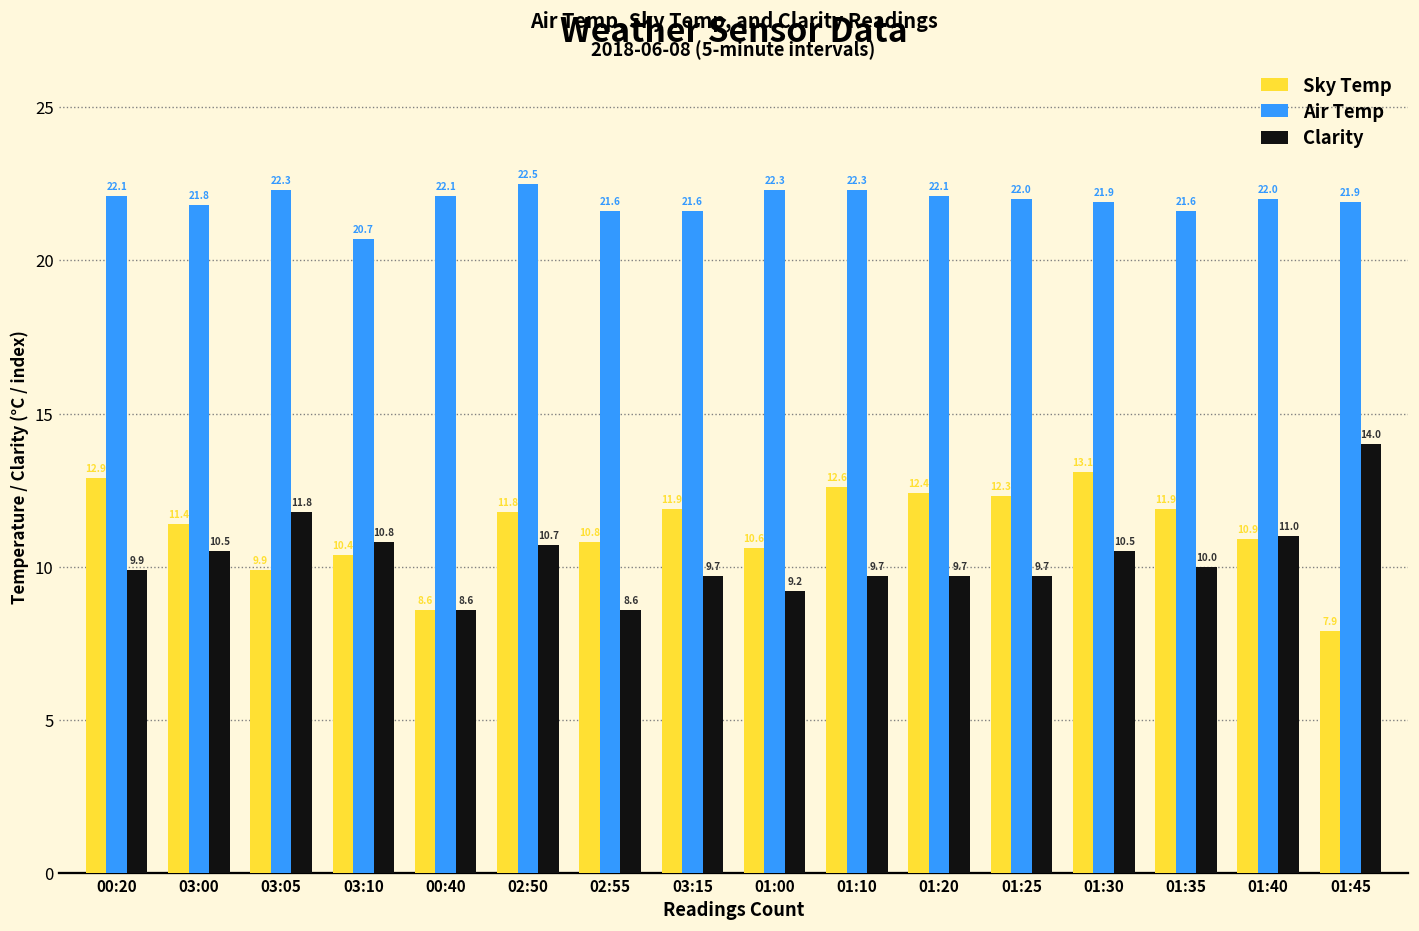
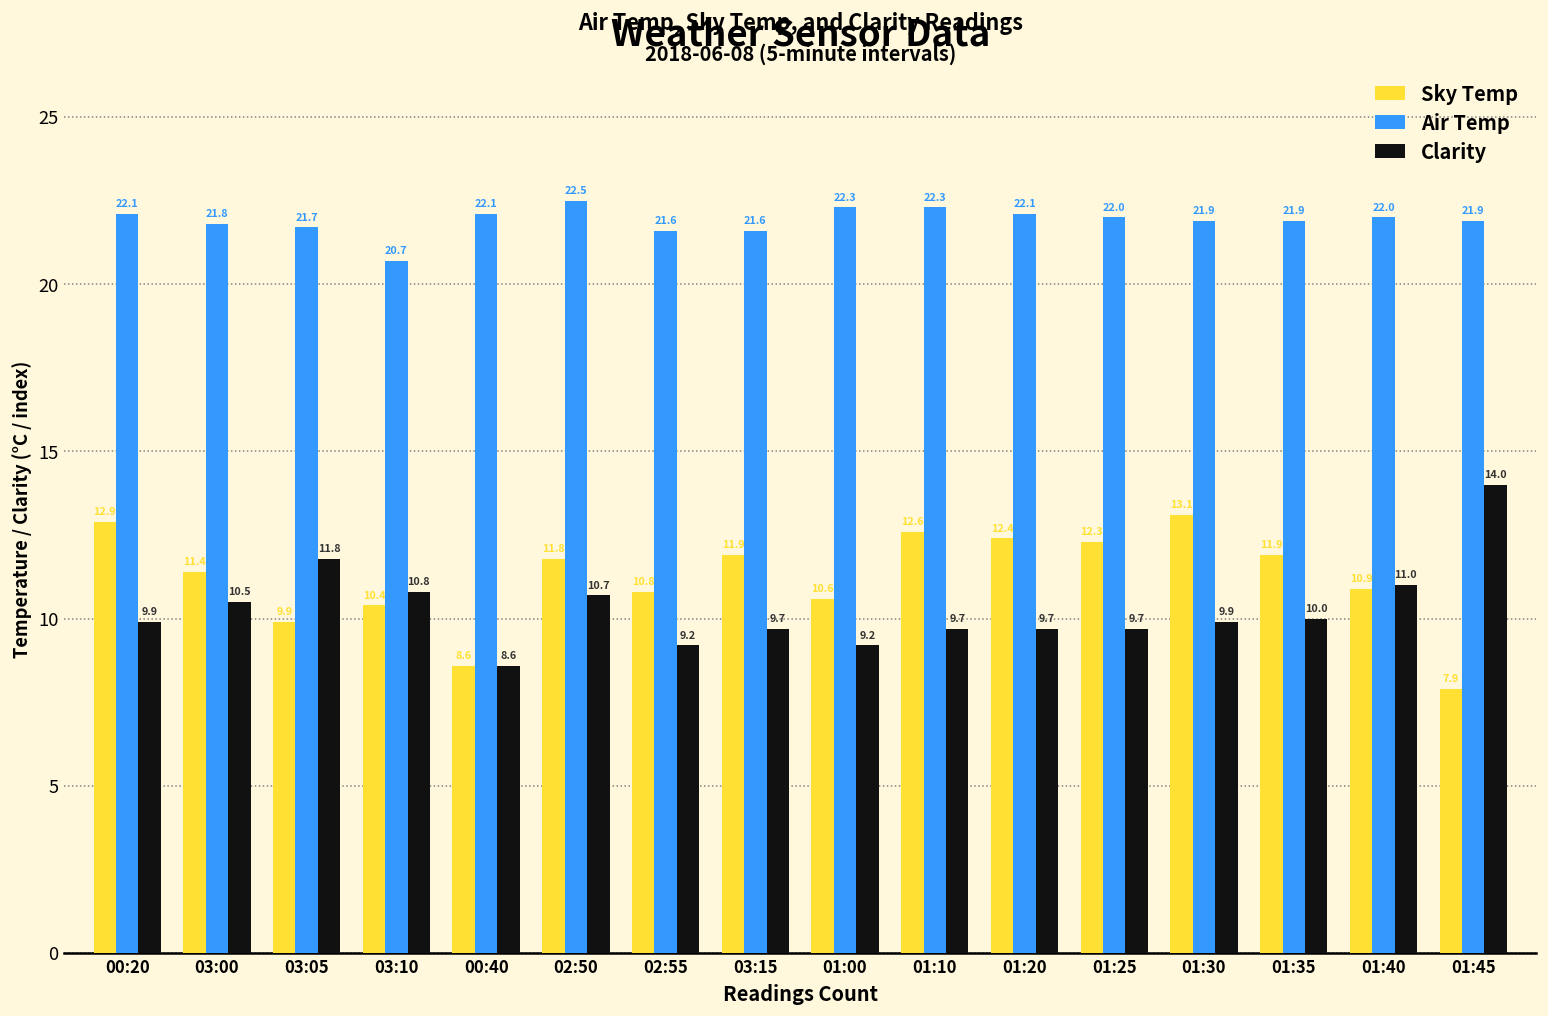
  {
    "Sky Temp": {
      "00:20": 12.9,
      "03:00": 11.4,
      "03:05": 9.9,
      "03:10": 10.4,
      "00:40": 8.6,
      "02:50": 11.8,
      "02:55": 10.8,
      "03:15": 11.9,
      "01:00": 10.6,
      "01:10": 12.6,
      "01:20": 12.4,
      "01:25": 12.3,
      "01:30": 13.1,
      "01:35": 11.9,
      "01:40": 10.9,
      "01:45": 7.9
    },
    "Air Temp": {
      "00:20": 22.1,
      "03:00": 21.8,
-     "03:05": 22.3,
+     "03:05": 21.7,
      "03:10": 20.7,
      "00:40": 22.1,
      "02:50": 22.5,
      "02:55": 21.6,
      "03:15": 21.6,
      "01:00": 22.3,
      "01:10": 22.3,
      "01:20": 22.1,
      "01:25": 22.0,
      "01:30": 21.9,
-     "01:35": 21.6,
+     "01:35": 21.9,
      "01:40": 22.0,
      "01:45": 21.9
    },
    "Clarity": {
      "00:20": 9.9,
      "03:00": 10.5,
      "03:05": 11.8,
      "03:10": 10.8,
      "00:40": 8.6,
      "02:50": 10.7,
-     "02:55": 8.6,
+     "02:55": 9.2,
      "03:15": 9.7,
      "01:00": 9.2,
      "01:10": 9.7,
      "01:20": 9.7,
      "01:25": 9.7,
-     "01:30": 10.5,
+     "01:30": 9.9,
      "01:35": 10.0,
      "01:40": 11.0,
      "01:45": 14.0
    }
  }
